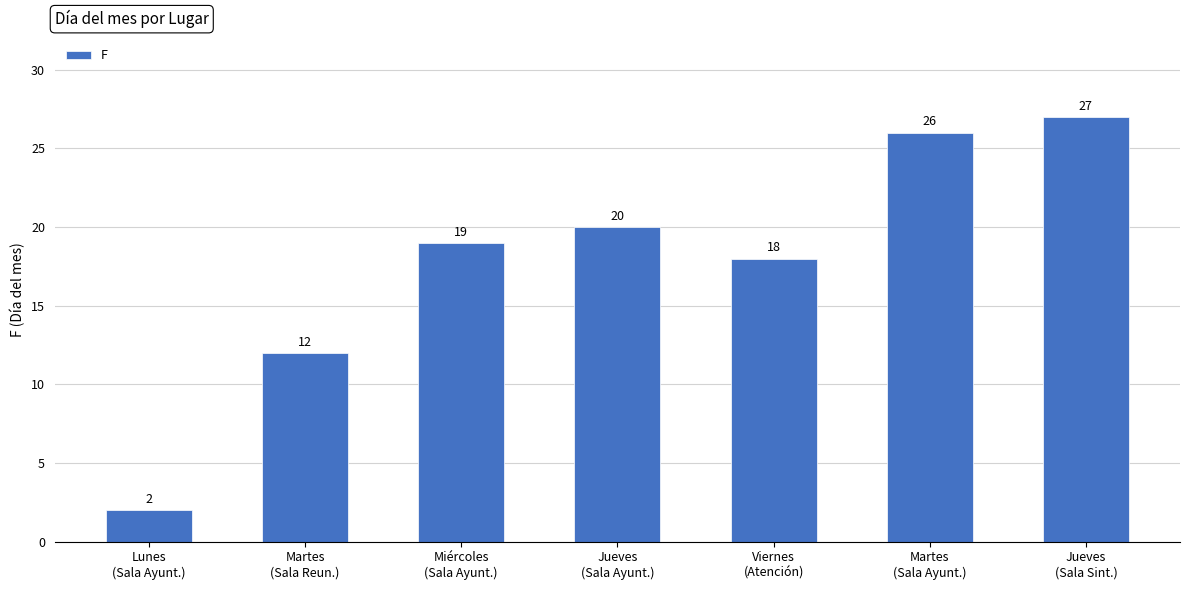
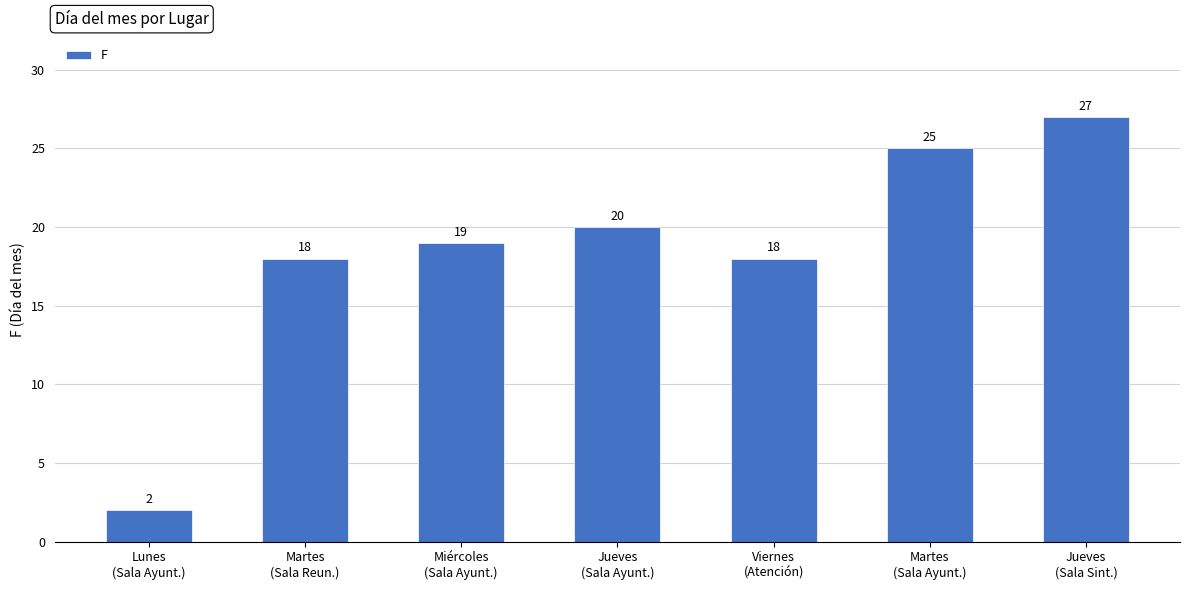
  {
    "Lunes (Sala Ayunt.)": 2,
-   "Martes (Sala Reun.)": 12,
+   "Martes (Sala Reun.)": 18,
    "Miércoles (Sala Ayunt.)": 19,
    "Jueves (Sala Ayunt.)": 20,
    "Viernes (Atención)": 18,
-   "Martes (Sala Ayunt.)": 26,
+   "Martes (Sala Ayunt.)": 25,
    "Jueves (Sala Sint.)": 27
  }
